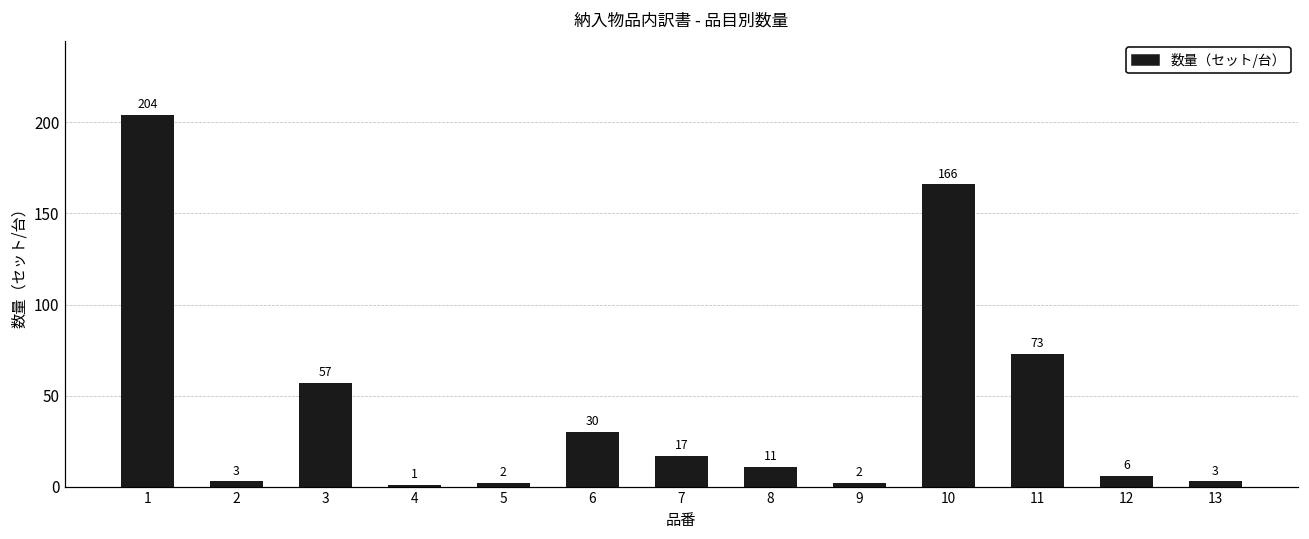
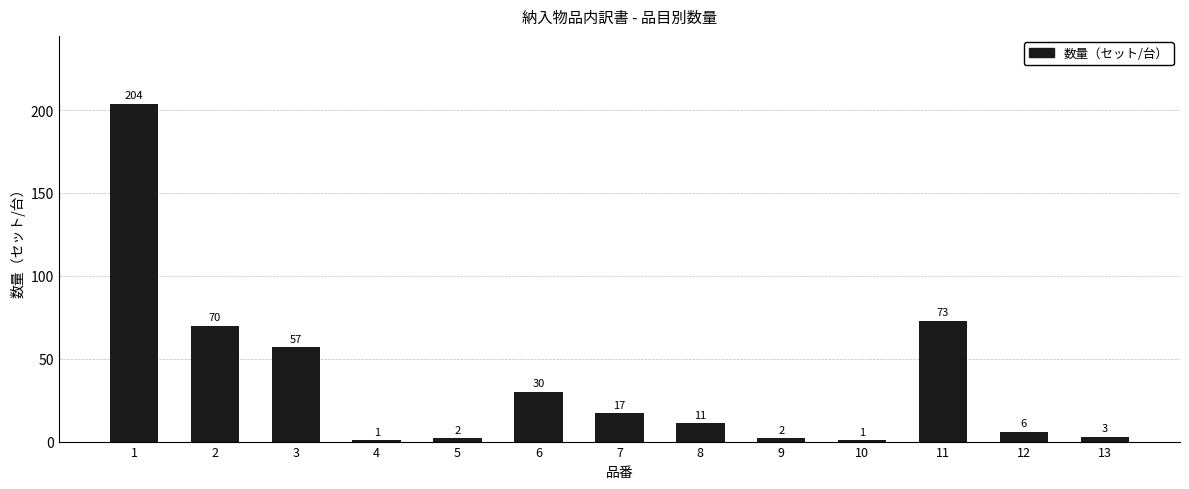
  {
    "1": 204,
-   "2": 3,
+   "2": 70,
    "3": 57,
    "4": 1,
    "5": 2,
    "6": 30,
    "7": 17,
    "8": 11,
    "9": 2,
-   "10": 166,
+   "10": 1,
    "11": 73,
    "12": 6,
    "13": 3
  }
